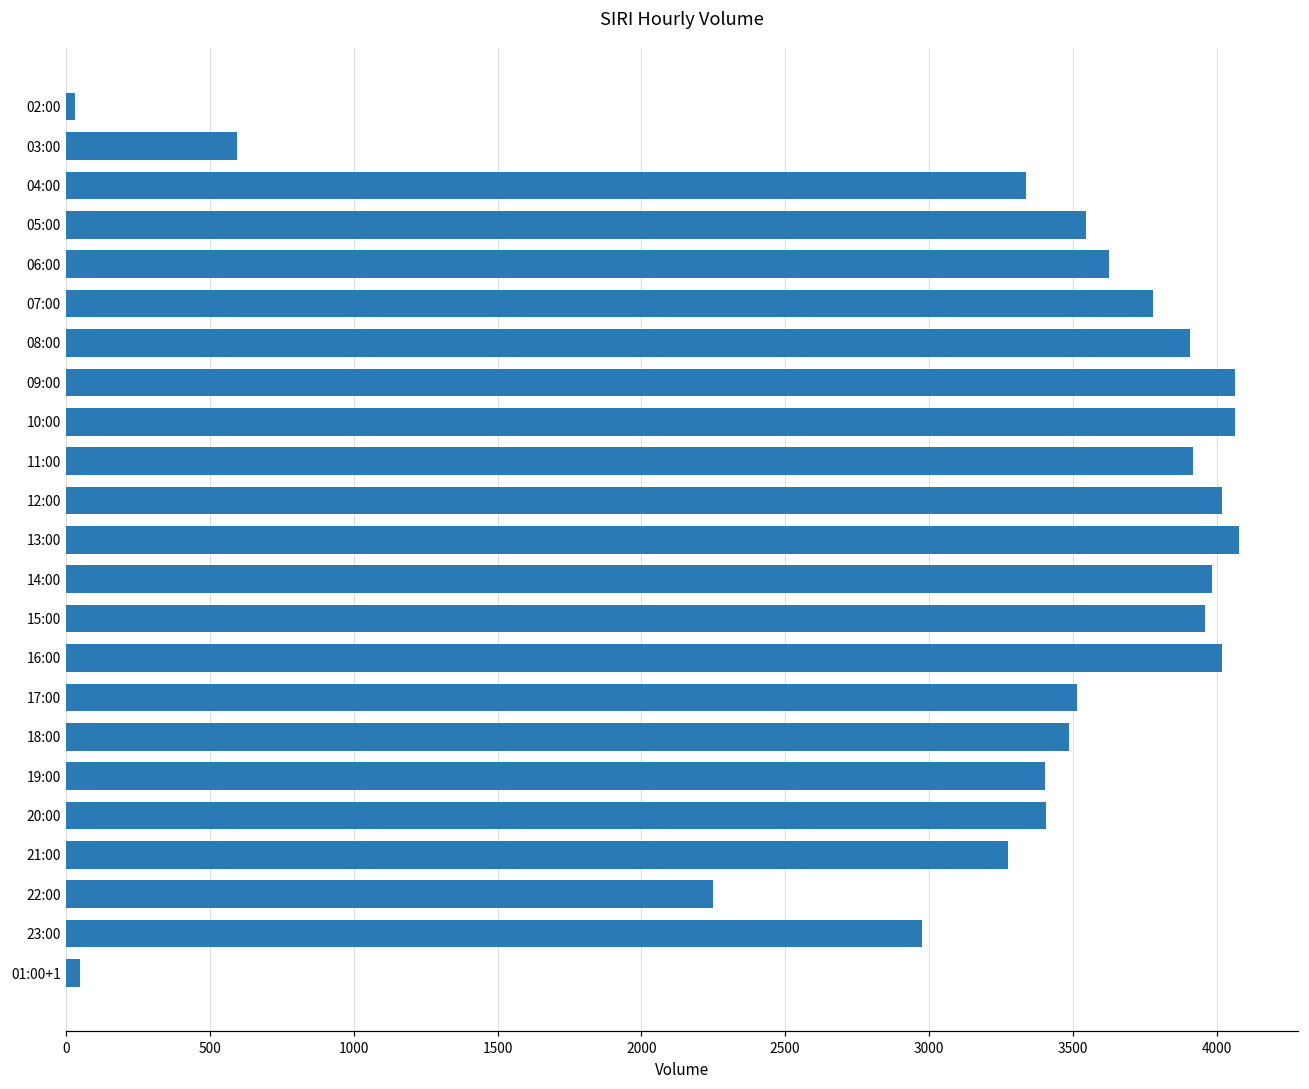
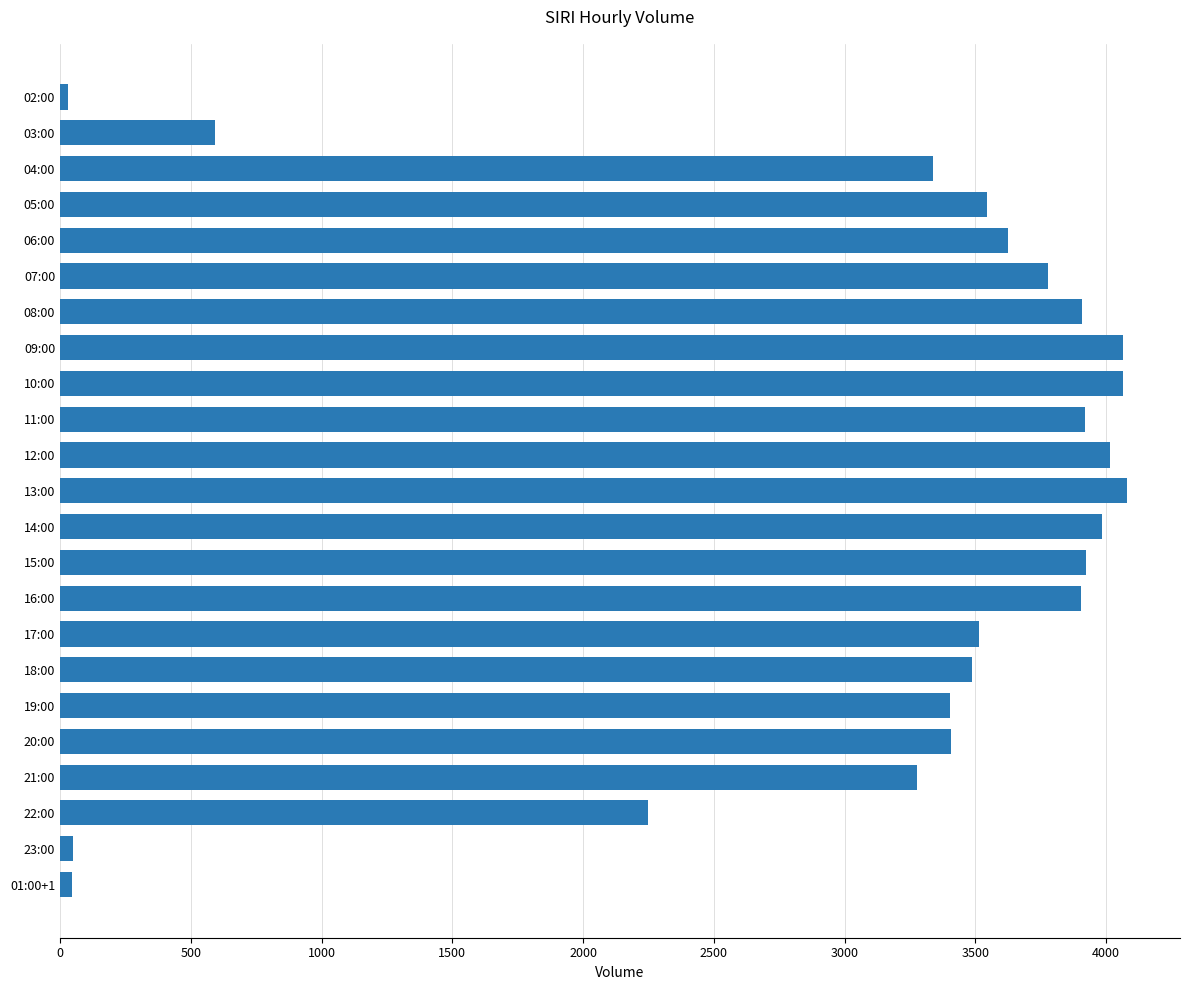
  {
    "02:00": 30,
    "03:00": 590,
    "04:00": 3340,
    "05:00": 3550,
    "06:00": 3630,
    "07:00": 3780,
    "08:00": 3910,
    "09:00": 4060,
    "10:00": 4070,
    "11:00": 3920,
    "12:00": 4020,
    "13:00": 4080,
    "14:00": 3990,
-   "15:00": 3960,
-   "16:00": 4020,
+   "15:00": 3920,
+   "16:00": 3910,
    "17:00": 3510,
    "18:00": 3490,
    "19:00": 3410,
    "20:00": 3410,
    "21:00": 3280,
    "22:00": 2250,
-   "23:00": 2980,
+   "23:00": 50,
    "01:00+1": 50
  }
